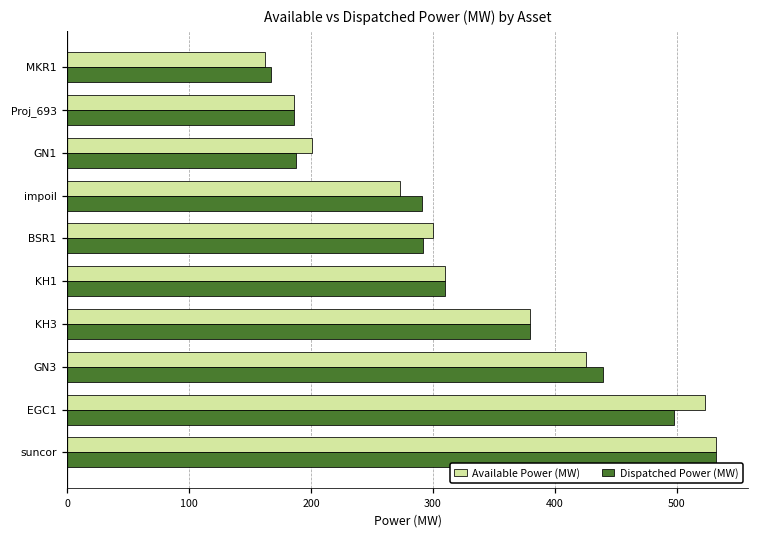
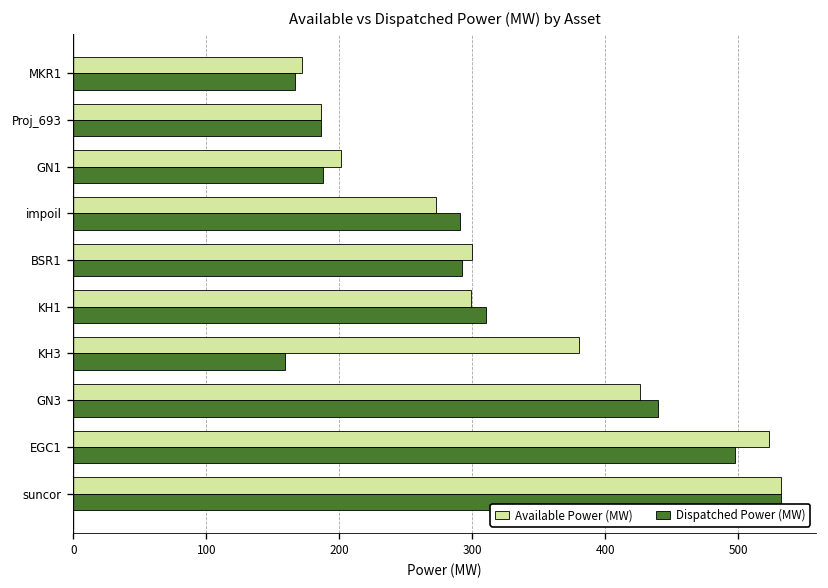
  {
    "Available Power (MW)": {
-     "MKR1": 162,
+     "MKR1": 172,
      "Proj_693": 186,
      "GN1": 201,
      "impoil": 273,
      "BSR1": 300,
-     "KH1": 310,
+     "KH1": 299,
      "KH3": 380,
      "GN3": 426,
      "EGC1": 523,
      "suncor": 532
    },
    "Dispatched Power (MW)": {
      "MKR1": 167,
      "Proj_693": 186,
      "GN1": 188,
      "impoil": 291,
      "BSR1": 292,
      "KH1": 310,
-     "KH3": 380,
+     "KH3": 159,
      "GN3": 440,
      "EGC1": 498,
      "suncor": 532
    }
  }
